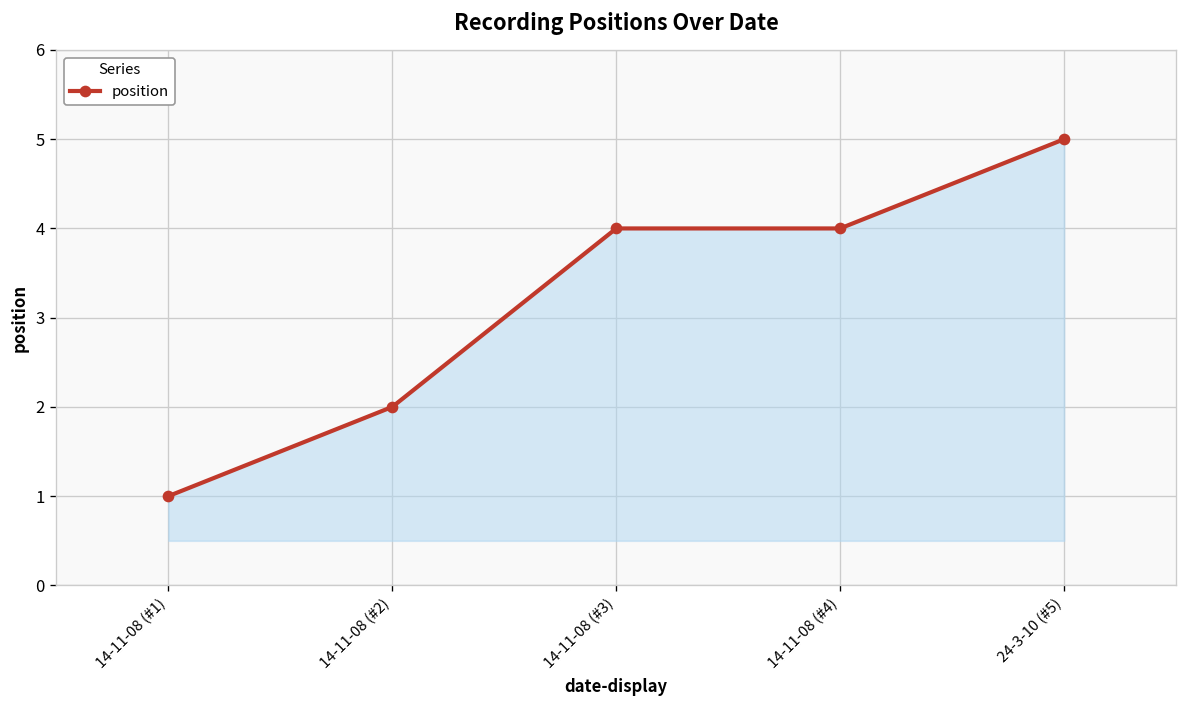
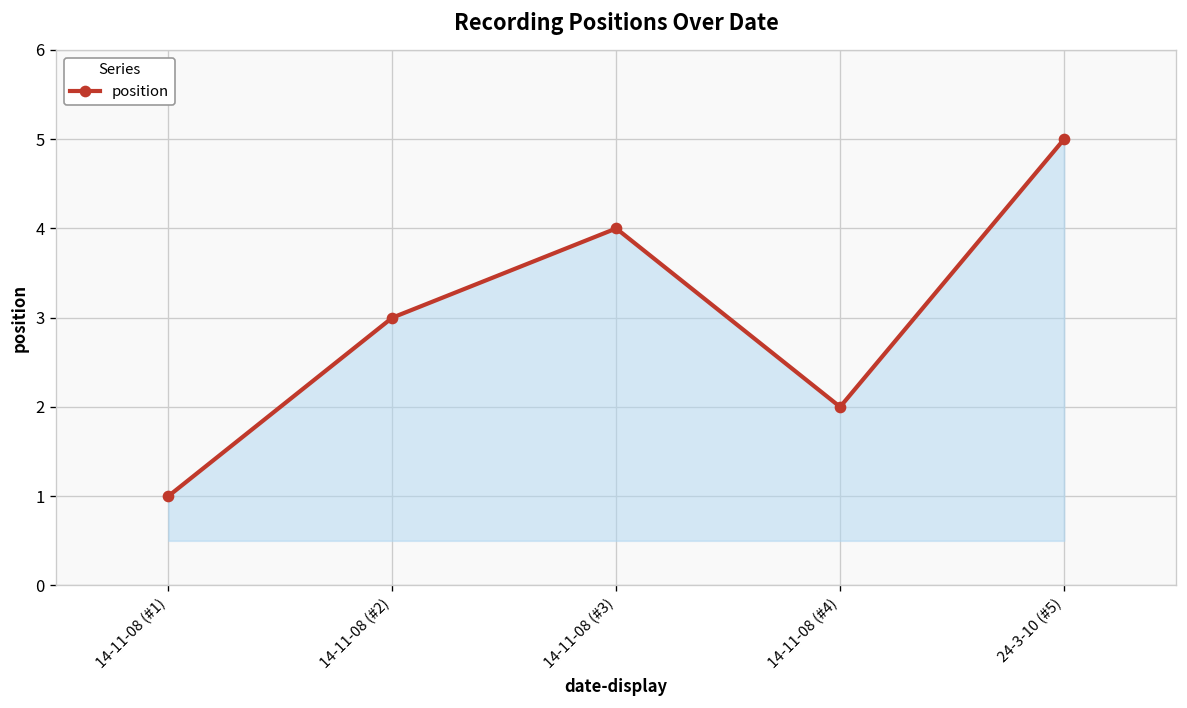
  {
    "14-11-08 (#1)": 1,
-   "14-11-08 (#2)": 2,
+   "14-11-08 (#2)": 3,
    "14-11-08 (#3)": 4,
-   "14-11-08 (#4)": 4,
+   "14-11-08 (#4)": 2,
    "24-3-10 (#5)": 5
  }
